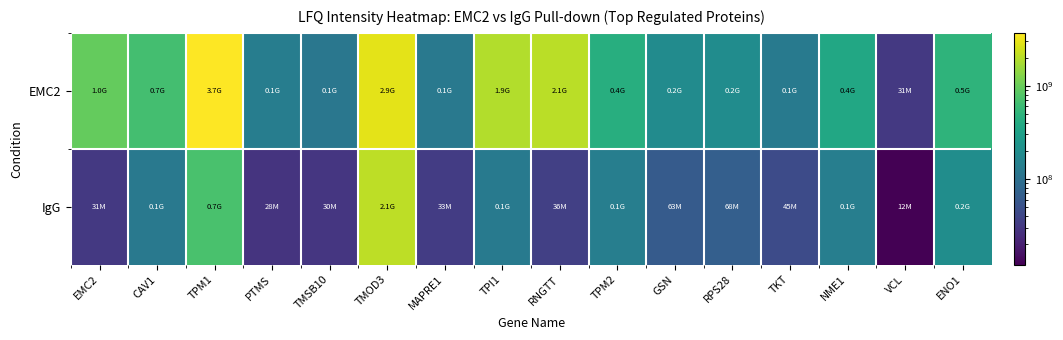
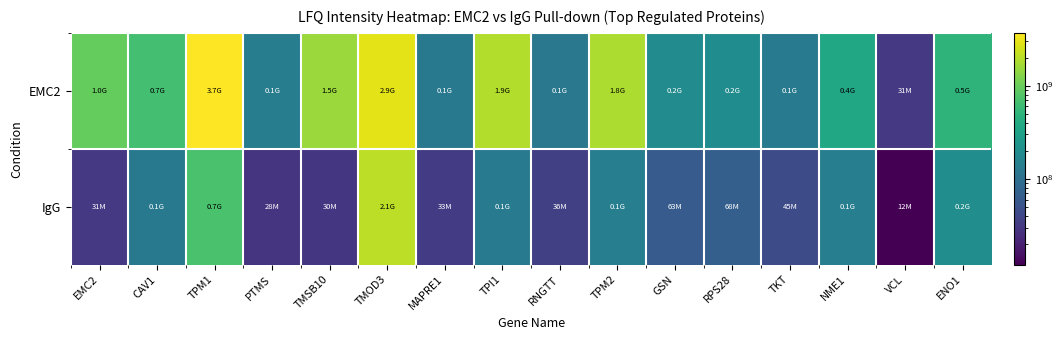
  {
    "EMC2": {
      "EMC2": "1.0G",
      "CAV1": "0.7G",
      "TPM1": "3.7G",
      "PTMS": "0.1G",
-     "TMSB10": "0.1G",
+     "TMSB10": "1.5G",
      "TMOD3": "2.9G",
      "MAPRE1": "0.1G",
      "TPI1": "1.9G",
-     "RNGTT": "2.1G",
-     "TPM2": "0.4G",
+     "RNGTT": "0.1G",
+     "TPM2": "1.8G",
      "GSN": "0.2G",
      "RPS28": "0.2G",
      "TKT": "0.1G",
      "NME1": "0.4G",
      "VCL": "31M",
      "ENO1": "0.5G"
    },
    "IgG": {
      "EMC2": "31M",
      "CAV1": "0.1G",
      "TPM1": "0.7G",
      "PTMS": "28M",
      "TMSB10": "30M",
      "TMOD3": "2.1G",
      "MAPRE1": "33M",
      "TPI1": "0.1G",
      "RNGTT": "36M",
      "TPM2": "0.1G",
      "GSN": "63M",
      "RPS28": "68M",
      "TKT": "45M",
      "NME1": "0.1G",
      "VCL": "12M",
      "ENO1": "0.2G"
    }
  }
